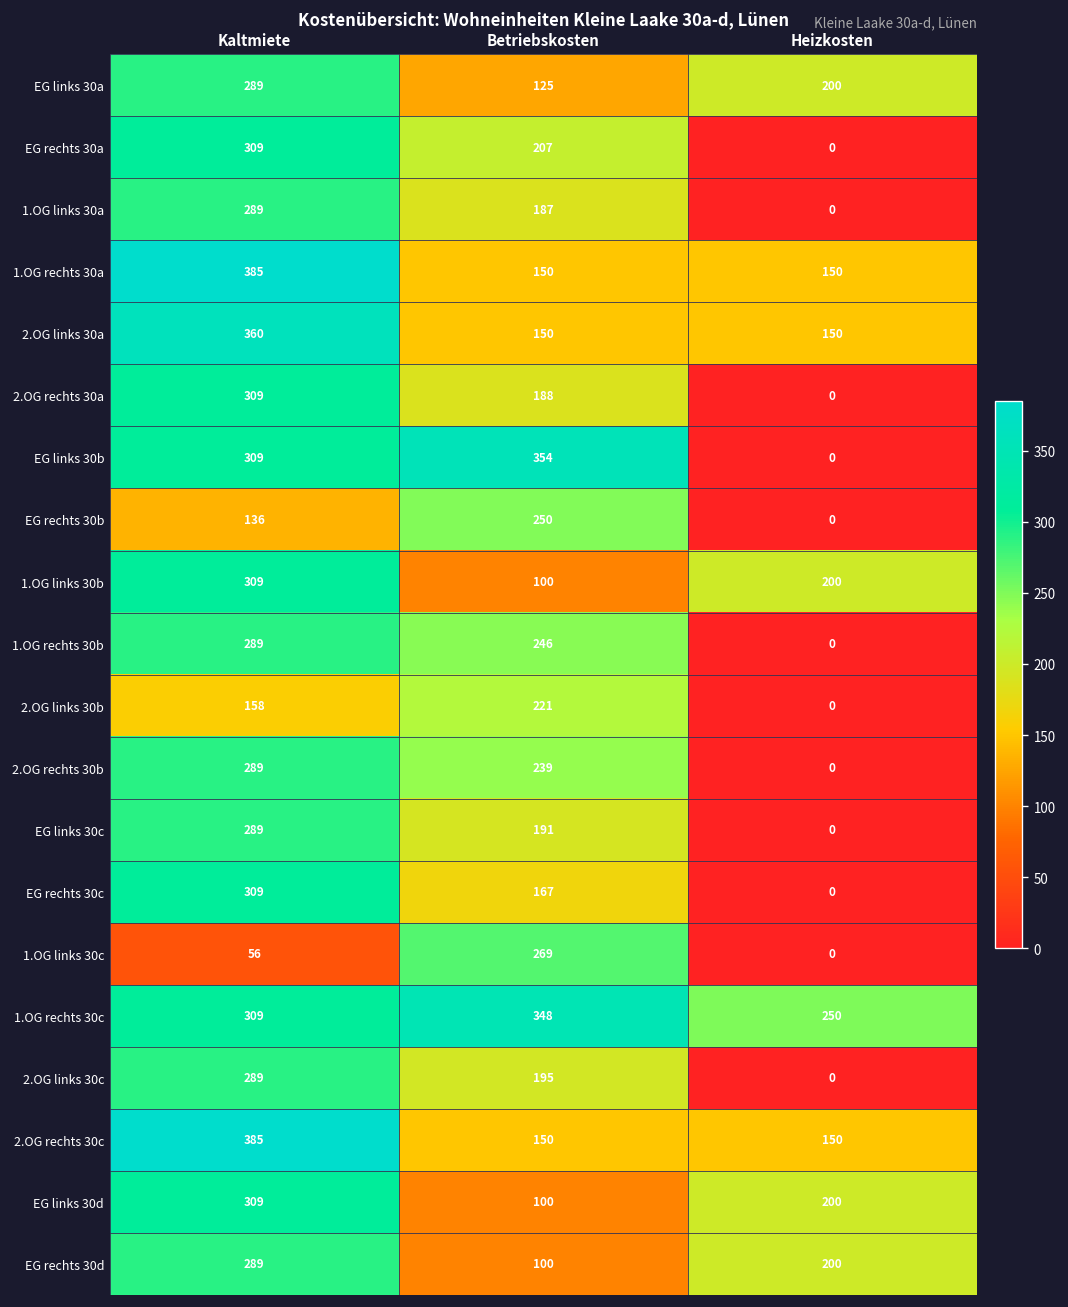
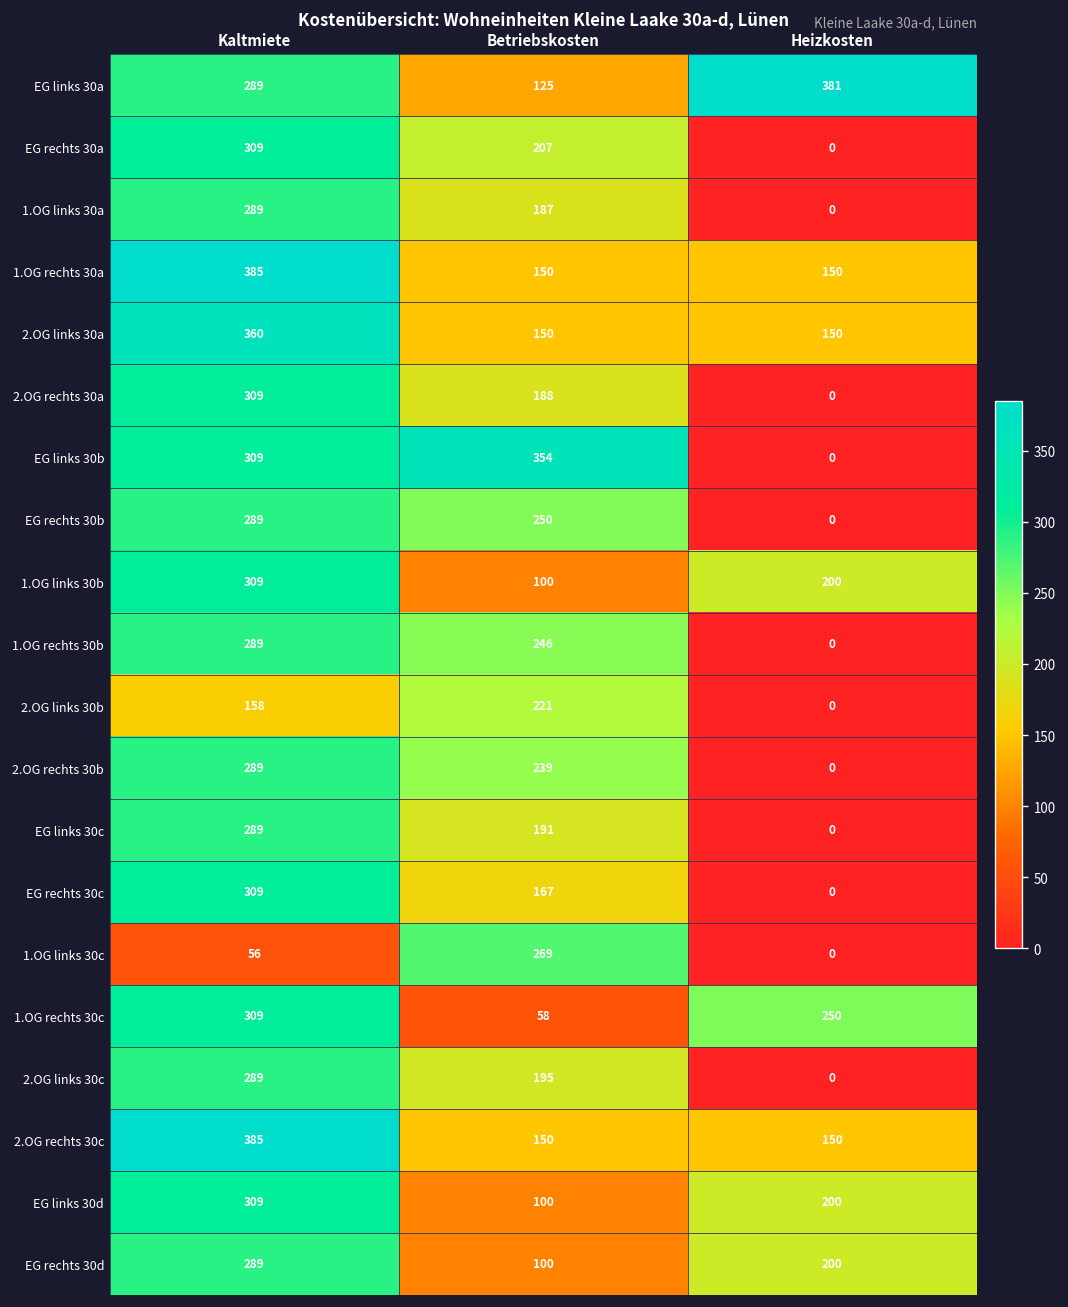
  {
    "EG links 30a": {
      "Kaltmiete": 289,
      "Betriebskosten": 125,
-     "Heizkosten": 200
+     "Heizkosten": 381
    },
    "EG rechts 30a": {
      "Kaltmiete": 309,
      "Betriebskosten": 207,
      "Heizkosten": 0
    },
    "1.OG links 30a": {
      "Kaltmiete": 289,
      "Betriebskosten": 187,
      "Heizkosten": 0
    },
    "1.OG rechts 30a": {
      "Kaltmiete": 385,
      "Betriebskosten": 150,
      "Heizkosten": 150
    },
    "2.OG links 30a": {
      "Kaltmiete": 360,
      "Betriebskosten": 150,
      "Heizkosten": 150
    },
    "2.OG rechts 30a": {
      "Kaltmiete": 309,
      "Betriebskosten": 188,
      "Heizkosten": 0
    },
    "EG links 30b": {
      "Kaltmiete": 309,
      "Betriebskosten": 354,
      "Heizkosten": 0
    },
    "EG rechts 30b": {
-     "Kaltmiete": 136,
+     "Kaltmiete": 289,
      "Betriebskosten": 250,
      "Heizkosten": 0
    },
    "1.OG links 30b": {
      "Kaltmiete": 309,
      "Betriebskosten": 100,
      "Heizkosten": 200
    },
    "1.OG rechts 30b": {
      "Kaltmiete": 289,
      "Betriebskosten": 246,
      "Heizkosten": 0
    },
    "2.OG links 30b": {
      "Kaltmiete": 158,
      "Betriebskosten": 221,
      "Heizkosten": 0
    },
    "2.OG rechts 30b": {
      "Kaltmiete": 289,
      "Betriebskosten": 239,
      "Heizkosten": 0
    },
    "EG links 30c": {
      "Kaltmiete": 289,
      "Betriebskosten": 191,
      "Heizkosten": 0
    },
    "EG rechts 30c": {
      "Kaltmiete": 309,
      "Betriebskosten": 167,
      "Heizkosten": 0
    },
    "1.OG links 30c": {
      "Kaltmiete": 56,
      "Betriebskosten": 269,
      "Heizkosten": 0
    },
    "1.OG rechts 30c": {
      "Kaltmiete": 309,
-     "Betriebskosten": 348,
+     "Betriebskosten": 58,
      "Heizkosten": 250
    },
    "2.OG links 30c": {
      "Kaltmiete": 289,
      "Betriebskosten": 195,
      "Heizkosten": 0
    },
    "2.OG rechts 30c": {
      "Kaltmiete": 385,
      "Betriebskosten": 150,
      "Heizkosten": 150
    },
    "EG links 30d": {
      "Kaltmiete": 309,
      "Betriebskosten": 100,
      "Heizkosten": 200
    },
    "EG rechts 30d": {
      "Kaltmiete": 289,
      "Betriebskosten": 100,
      "Heizkosten": 200
    }
  }
